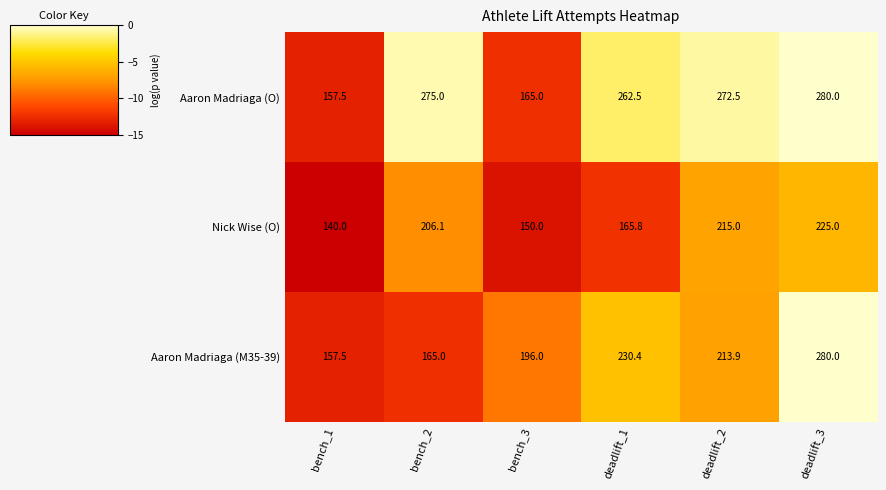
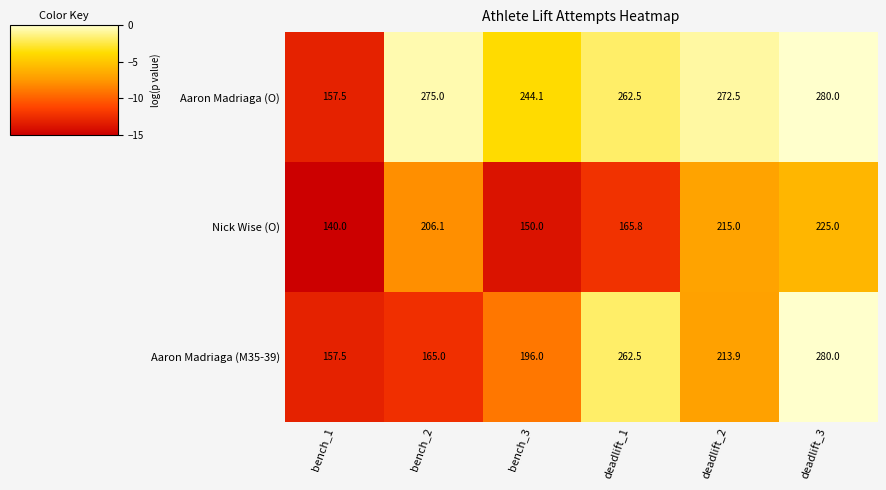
  {
    "Aaron Madriaga (O)": {
      "bench_1": 157.5,
      "bench_2": 275.0,
-     "bench_3": 165.0,
+     "bench_3": 244.1,
      "deadlift_1": 262.5,
      "deadlift_2": 272.5,
      "deadlift_3": 280.0
    },
    "Nick Wise (O)": {
      "bench_1": 140.0,
      "bench_2": 206.1,
      "bench_3": 150.0,
      "deadlift_1": 165.8,
      "deadlift_2": 215.0,
      "deadlift_3": 225.0
    },
    "Aaron Madriaga (M35-39)": {
      "bench_1": 157.5,
      "bench_2": 165.0,
      "bench_3": 196.0,
-     "deadlift_1": 230.4,
+     "deadlift_1": 262.5,
      "deadlift_2": 213.9,
      "deadlift_3": 280.0
    }
  }
